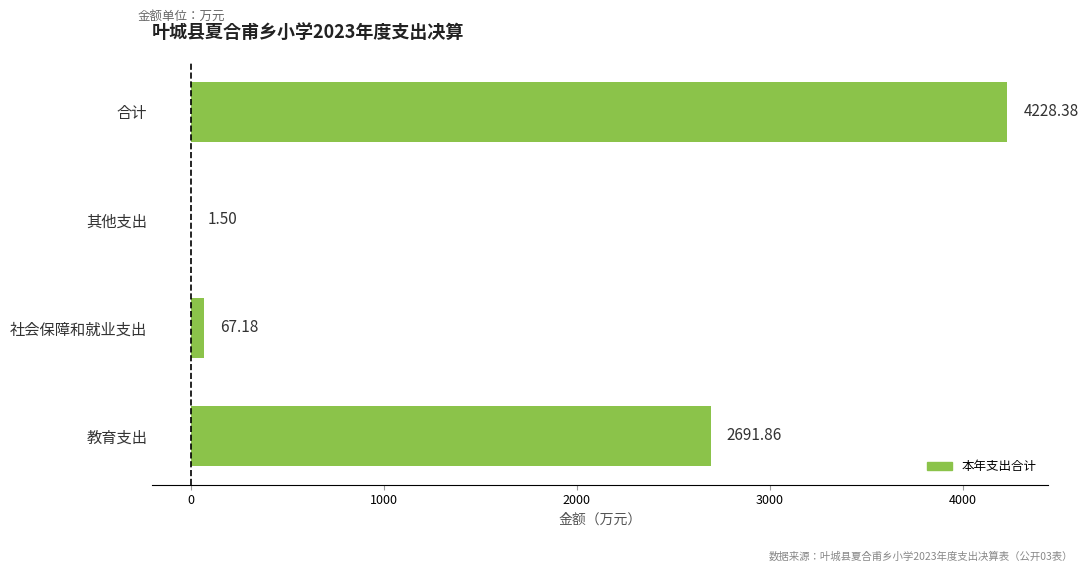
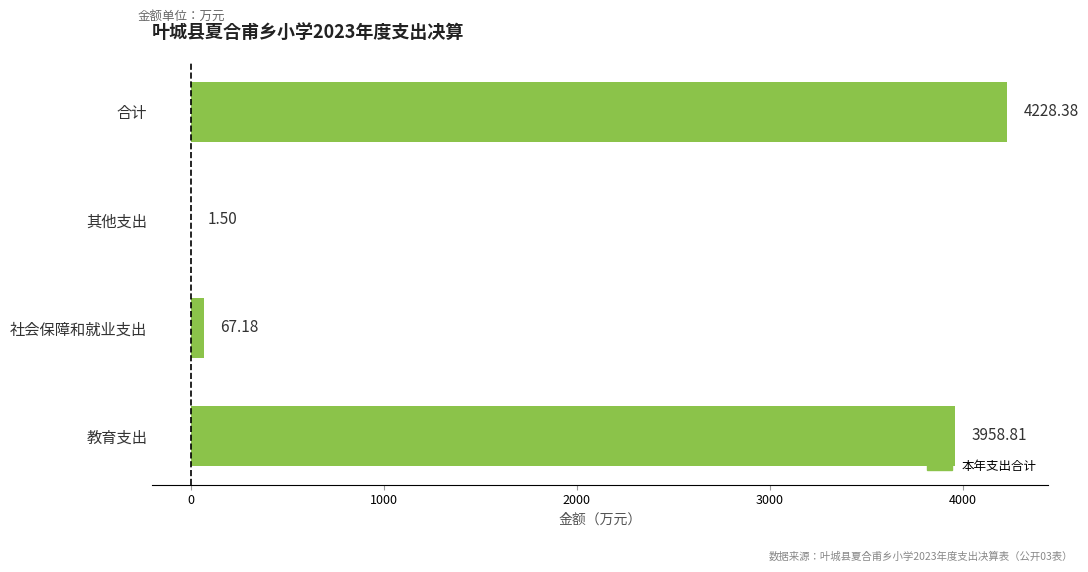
  {
    "合计": 4228.38,
    "其他支出": 1.50,
    "社会保障和就业支出": 67.18,
-   "教育支出": 2691.86
+   "教育支出": 3958.81
  }
